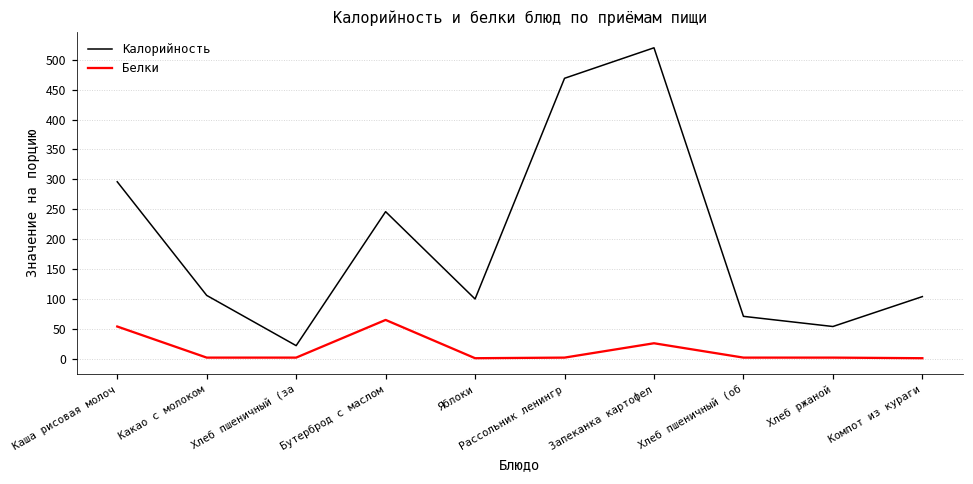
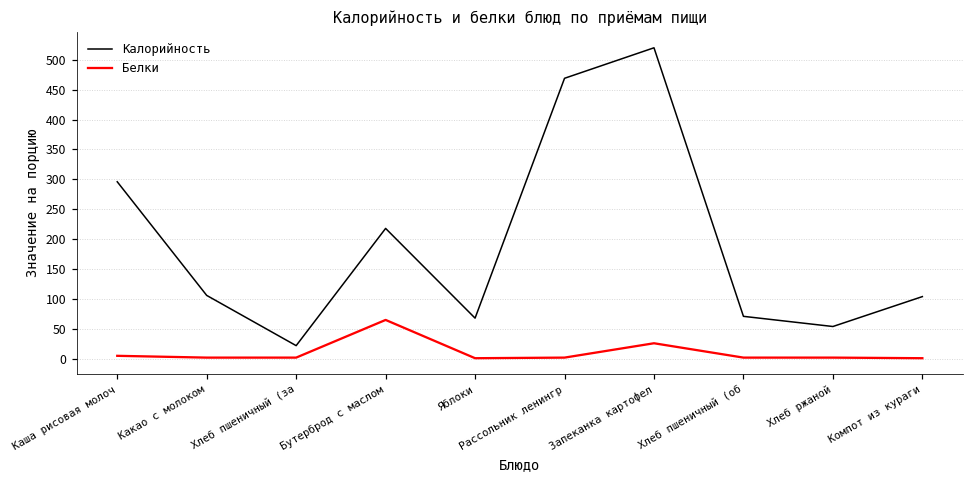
  {
    "Калорийность": {
      "Каша рисовая молоч": 300,
      "Какао с молоком": 110,
      "Хлеб пшеничный (за": 20,
-     "Бутерброд с маслом": 250,
-     "Яблоки": 100,
+     "Бутерброд с маслом": 220,
+     "Яблоки": 70,
      "Рассольник ленингр": 470,
      "Запеканка картофел": 520,
      "Хлеб пшеничный (об": 70,
      "Хлеб ржаной": 50,
      "Компот из кураги": 100
    },
    "Белки": {
-     "Каша рисовая молоч": 50,
+     "Каша рисовая молоч": 10,
      "Какао с молоком": 0,
      "Хлеб пшеничный (за": 0,
      "Бутерброд с маслом": 70,
      "Яблоки": 0,
      "Рассольник ленингр": 0,
      "Запеканка картофел": 30,
      "Хлеб пшеничный (об": 0,
      "Хлеб ржаной": 0,
      "Компот из кураги": 0
    }
  }
